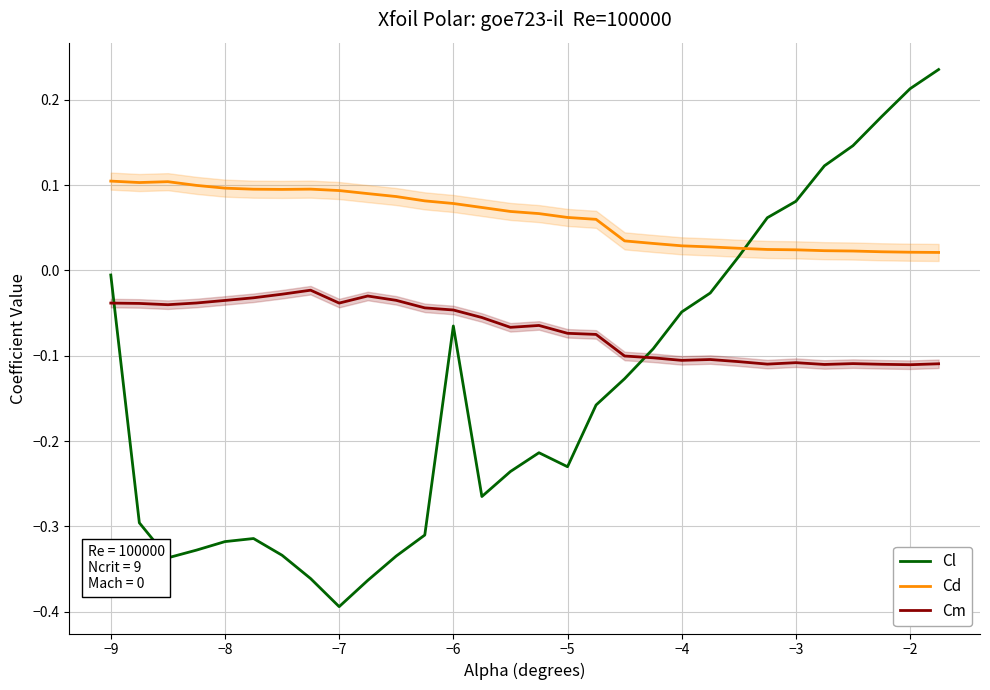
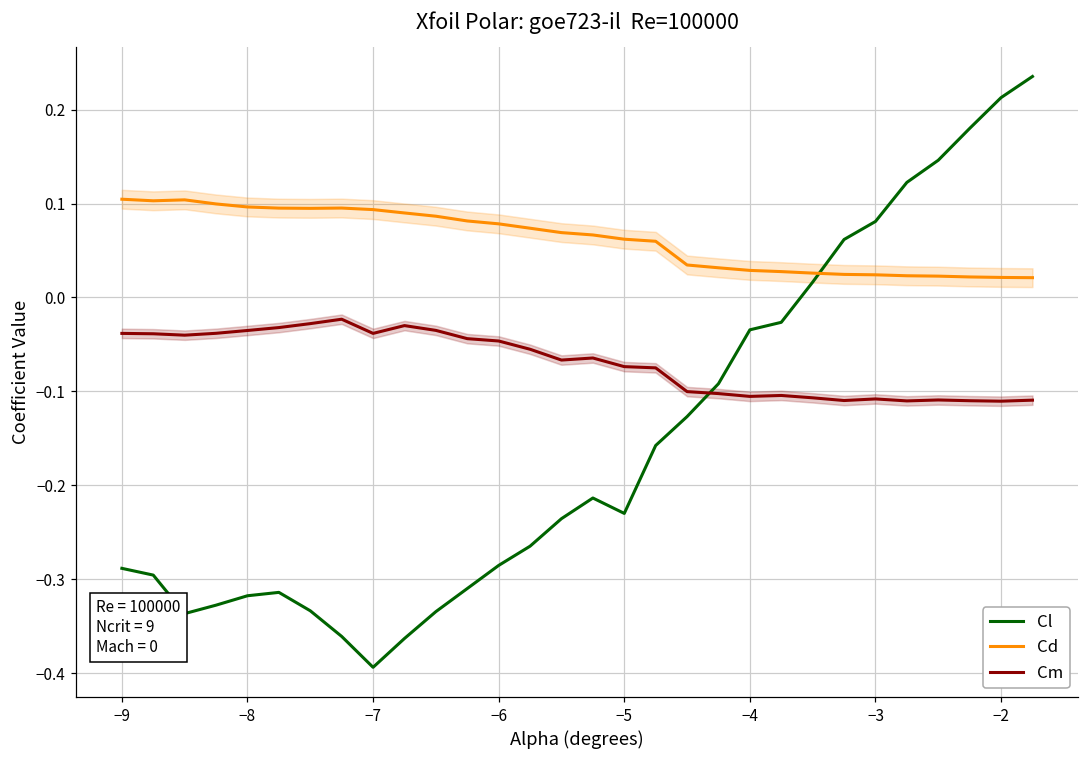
  {
    "Cl": {
-     "−9": -0.01,
+     "−9": -0.29,
      "−8": -0.32,
      "−7": -0.39,
-     "−6": -0.07,
+     "−6": -0.29,
      "−5": -0.23,
-     "−4": -0.05,
+     "−4": -0.03,
      "−3": 0.08,
      "−2": 0.21
    }
  }
